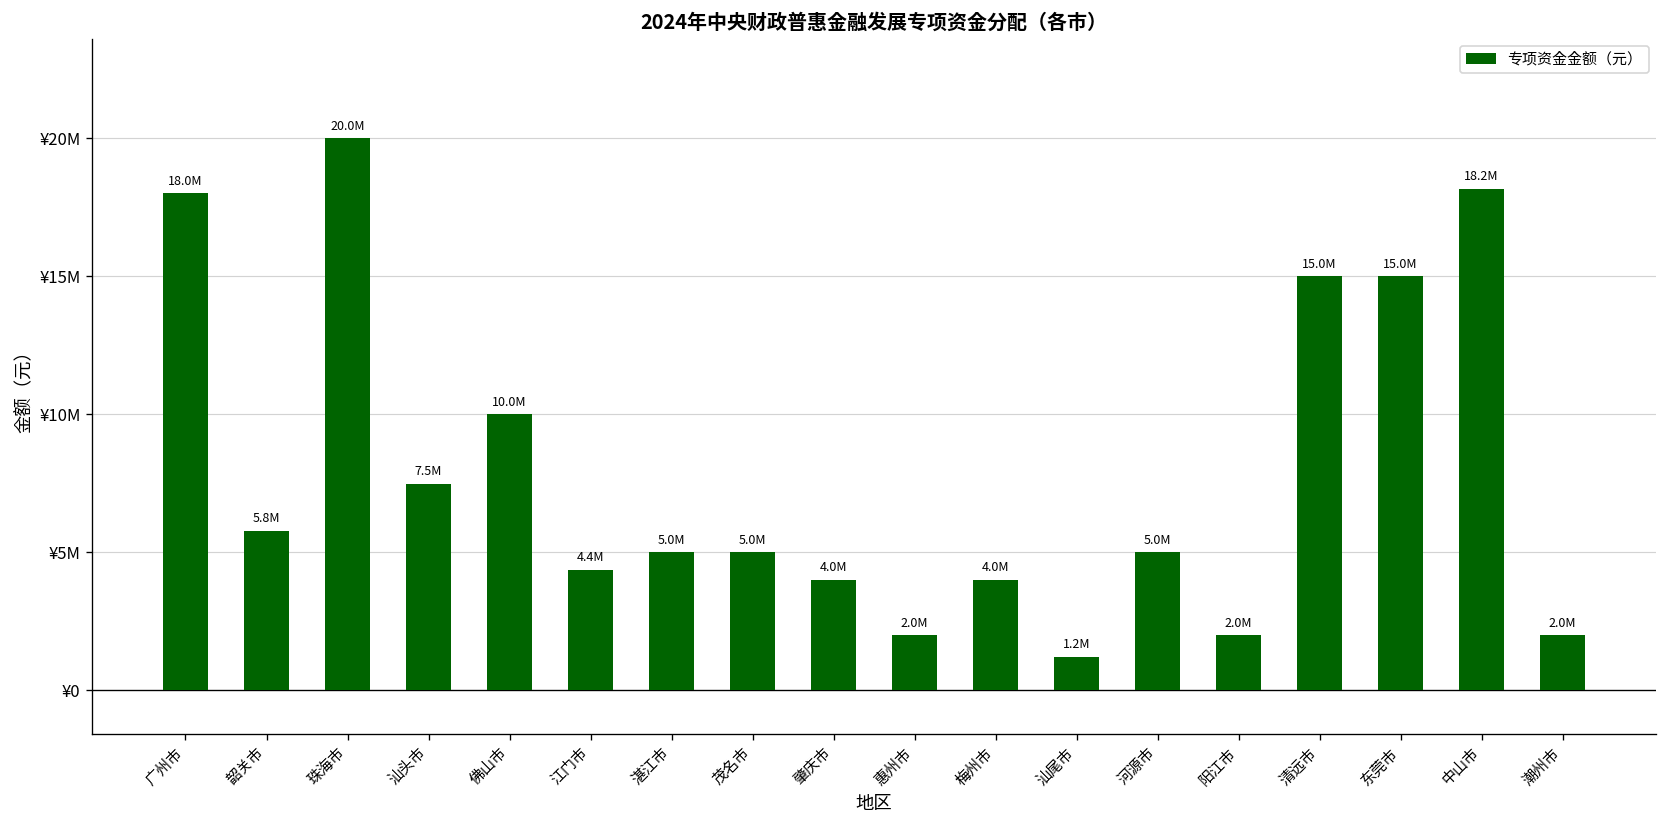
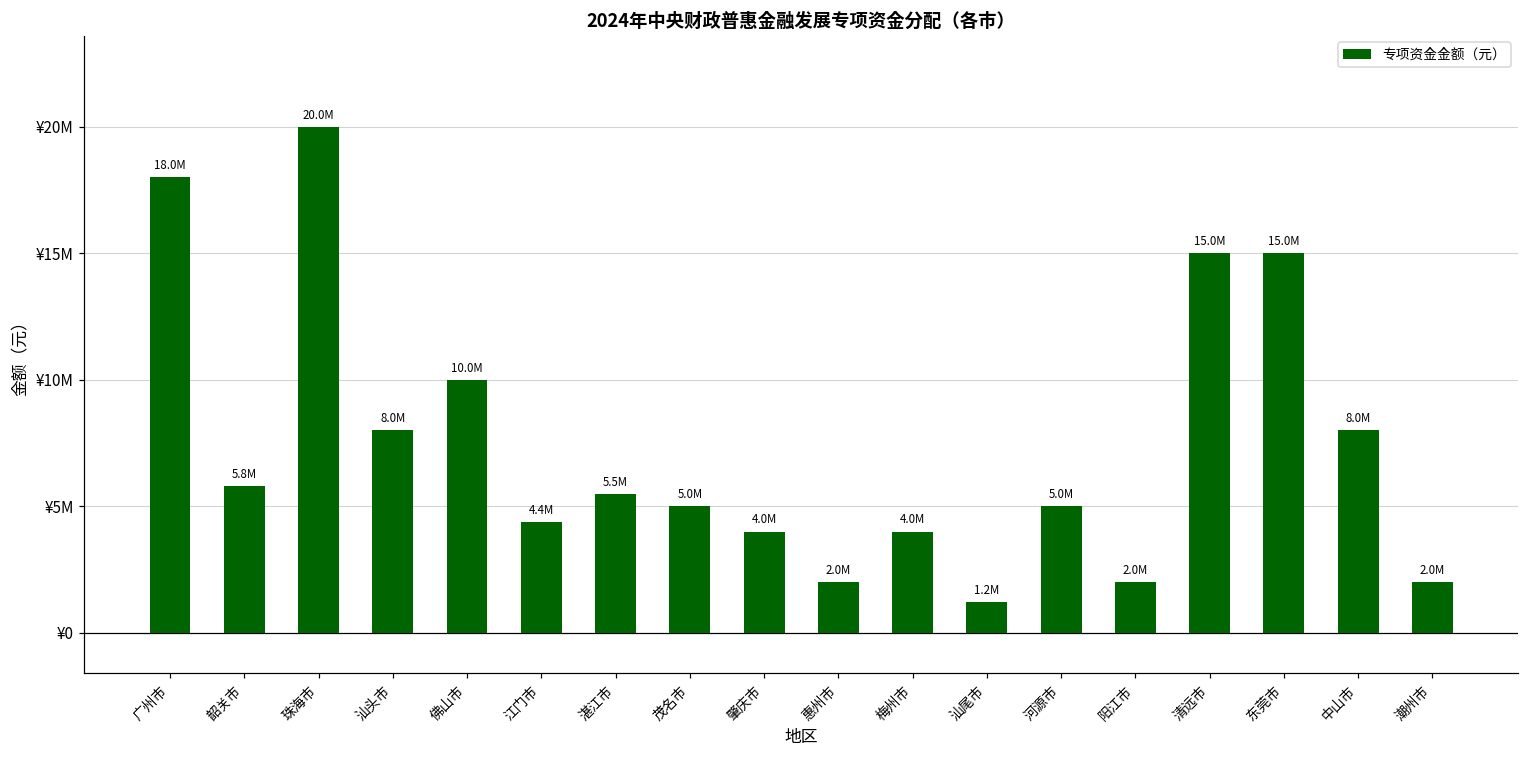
  {
    "广州市": "18.0M",
    "韶关市": "5.8M",
    "珠海市": "20.0M",
-   "汕头市": "7.5M",
+   "汕头市": "8.0M",
    "佛山市": "10.0M",
    "江门市": "4.4M",
-   "湛江市": "5.0M",
+   "湛江市": "5.5M",
    "茂名市": "5.0M",
    "肇庆市": "4.0M",
    "惠州市": "2.0M",
    "梅州市": "4.0M",
    "汕尾市": "1.2M",
    "河源市": "5.0M",
    "阳江市": "2.0M",
    "清远市": "15.0M",
    "东莞市": "15.0M",
-   "中山市": "18.2M",
+   "中山市": "8.0M",
    "潮州市": "2.0M"
  }
